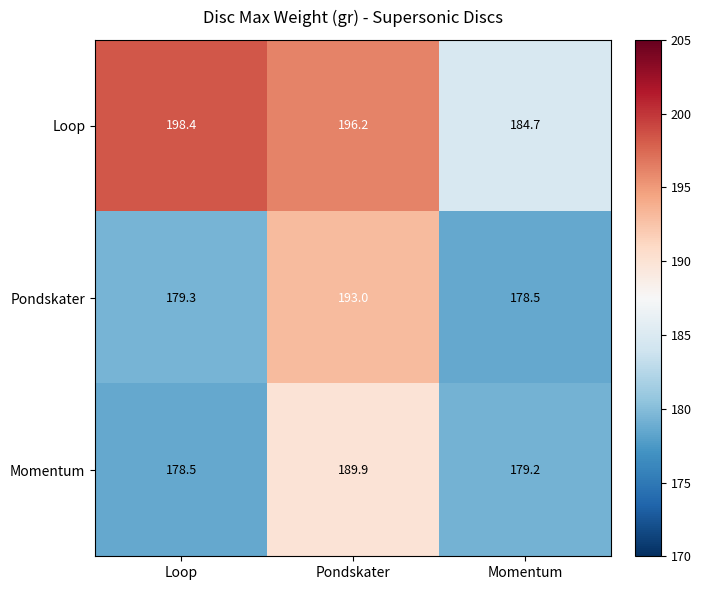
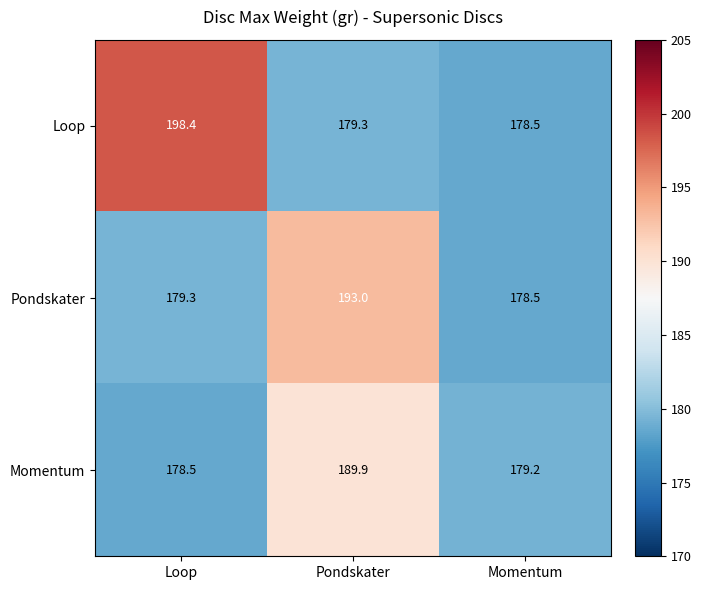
  {
    "Loop": {
      "Loop": 198.4,
-     "Pondskater": 196.2,
-     "Momentum": 184.7
+     "Pondskater": 179.3,
+     "Momentum": 178.5
    },
    "Pondskater": {
      "Loop": 179.3,
      "Pondskater": 193.0,
      "Momentum": 178.5
    },
    "Momentum": {
      "Loop": 178.5,
      "Pondskater": 189.9,
      "Momentum": 179.2
    }
  }
